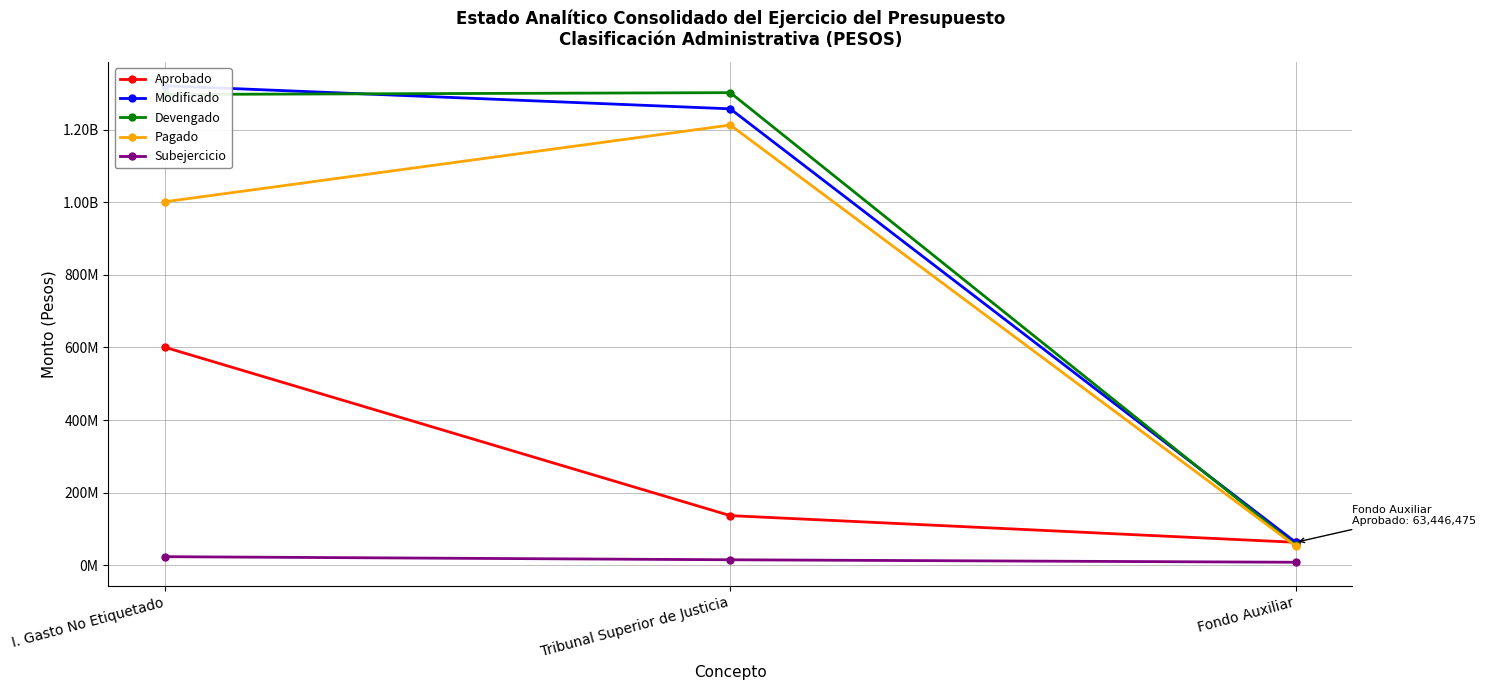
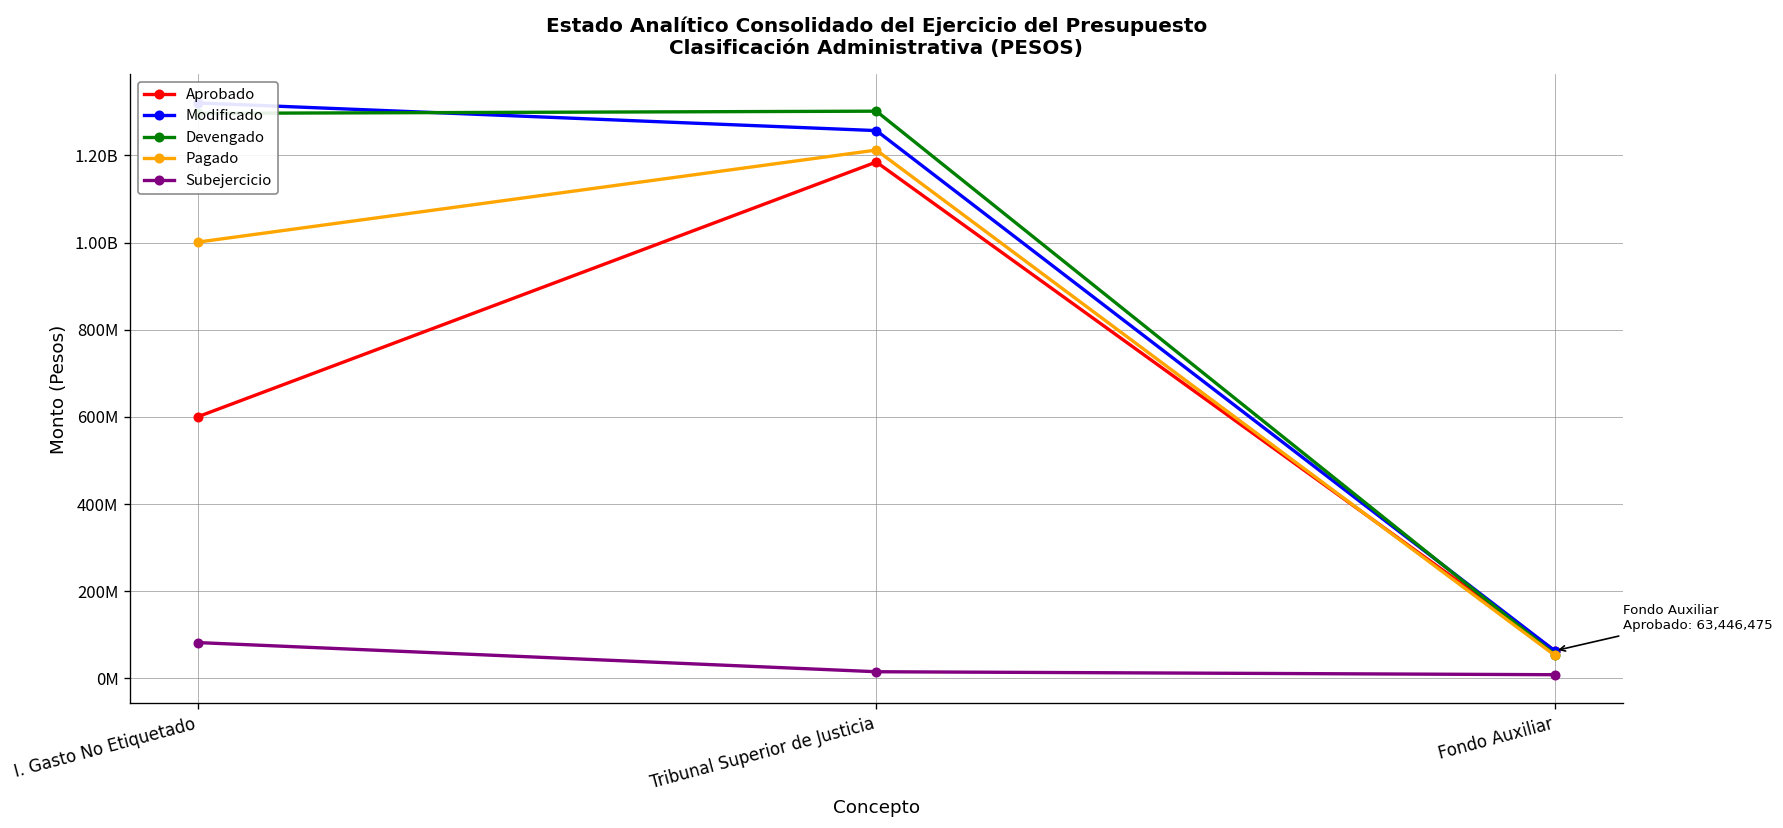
  {
    "Aprobado": {
      "I. Gasto No Etiquetado": 600000000,
-     "Tribunal Superior de Justicia": 140000000
+     "Tribunal Superior de Justicia": 1180000000
    },
    "Modificado": {
      "Tribunal Superior de Justicia": 1260000000
    },
    "Devengado": {
      "Tribunal Superior de Justicia": 1300000000
    },
    "Pagado": {
      "I. Gasto No Etiquetado": 1000000000,
      "Tribunal Superior de Justicia": 1210000000
    },
    "Subejercicio": {
-     "I. Gasto No Etiquetado": 20000000,
+     "I. Gasto No Etiquetado": 80000000,
      "Tribunal Superior de Justicia": 20000000,
      "Fondo Auxiliar": 10000000
    }
  }
